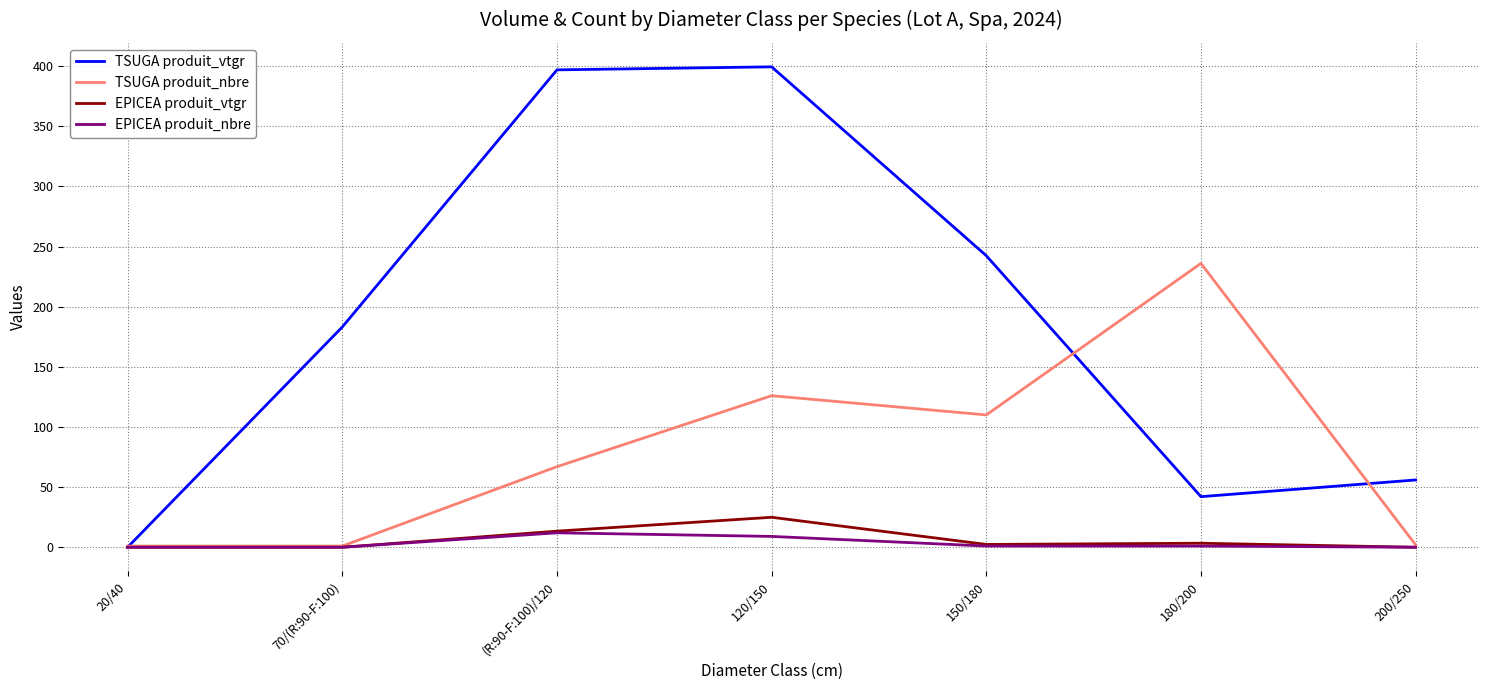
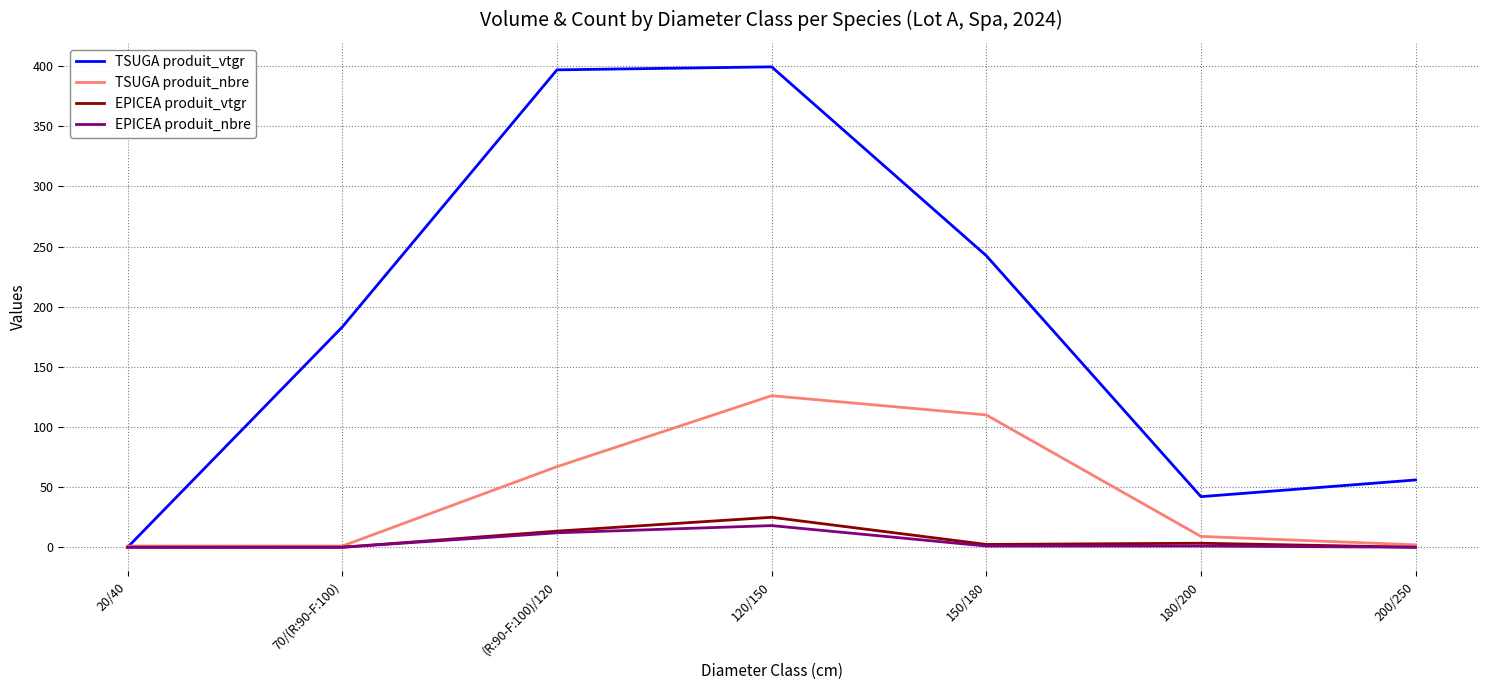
  {
    "TSUGA produit_vtgr": {
      "70/(R:90-F:100)": 183,
      "(R:90-F:100)/120": 397,
      "120/150": 399,
      "150/180": 242,
      "180/200": 42,
      "200/250": 56
    },
    "TSUGA produit_nbre": {
      "(R:90-F:100)/120": 67,
      "120/150": 126,
      "150/180": 110,
-     "180/200": 236
+     "180/200": 9
    },
    "EPICEA produit_vtgr": {
      "120/150": 25,
      "180/200": 3
    },
    "EPICEA produit_nbre": {
-     "120/150": 9,
+     "120/150": 18,
      "180/200": 1
    }
  }
